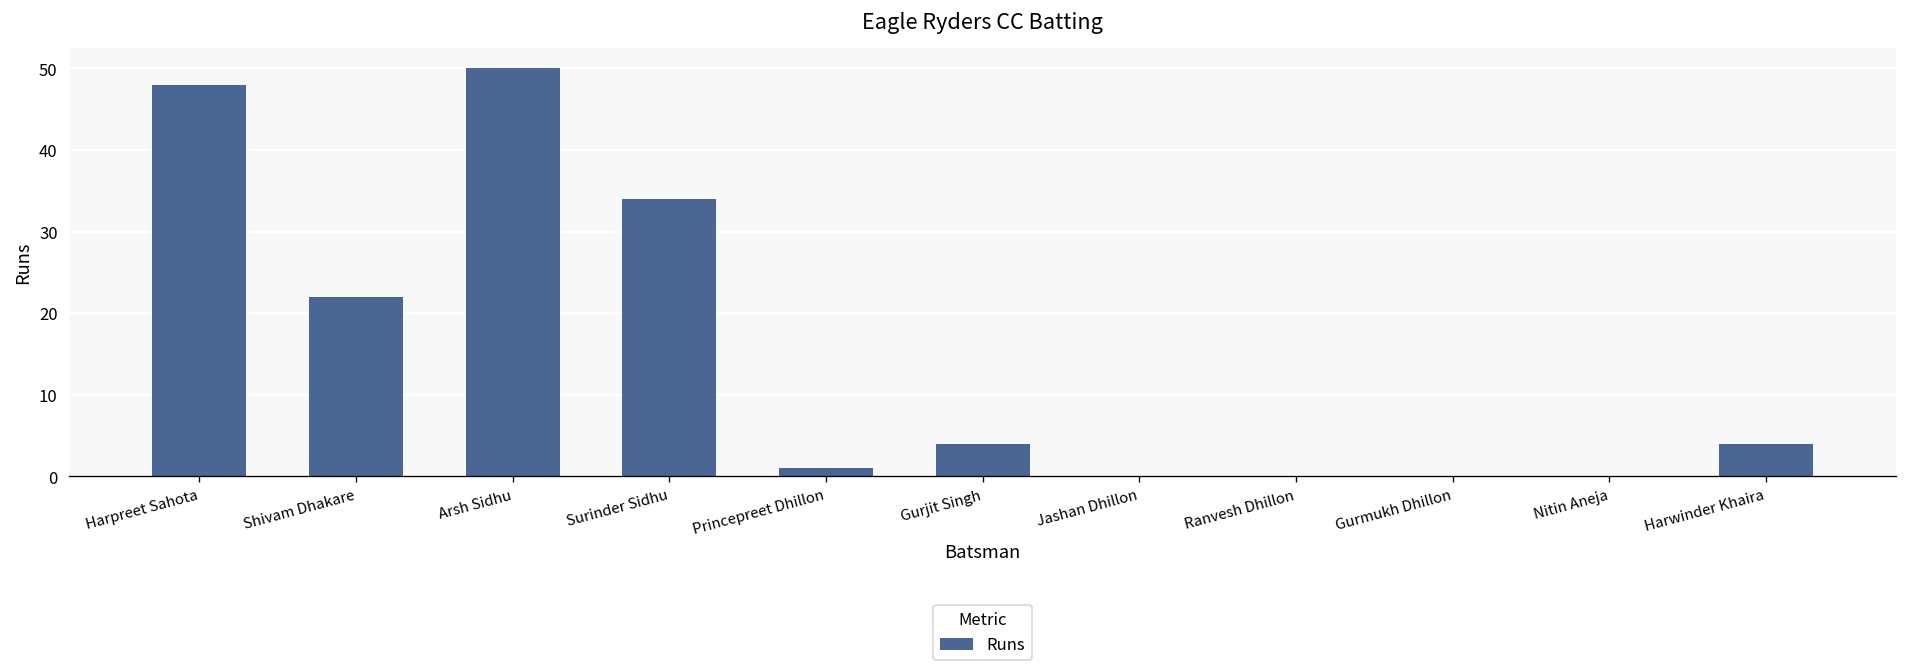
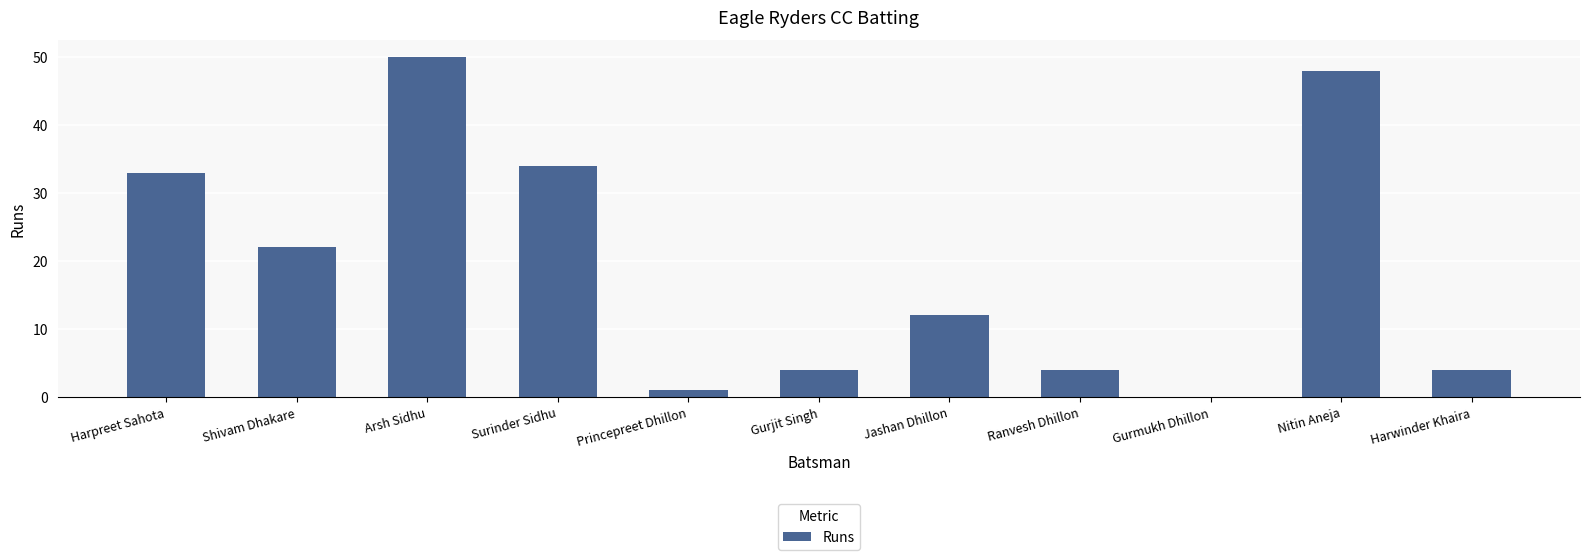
  {
-   "Harpreet Sahota": 48,
+   "Harpreet Sahota": 33,
    "Shivam Dhakare": 22,
    "Arsh Sidhu": 50,
    "Surinder Sidhu": 34,
    "Princepreet Dhillon": 1,
    "Gurjit Singh": 4,
-   "Jashan Dhillon": 0,
-   "Ranvesh Dhillon": 0,
+   "Jashan Dhillon": 12,
+   "Ranvesh Dhillon": 4,
    "Gurmukh Dhillon": 0,
-   "Nitin Aneja": 0,
+   "Nitin Aneja": 48,
    "Harwinder Khaira": 4
  }
